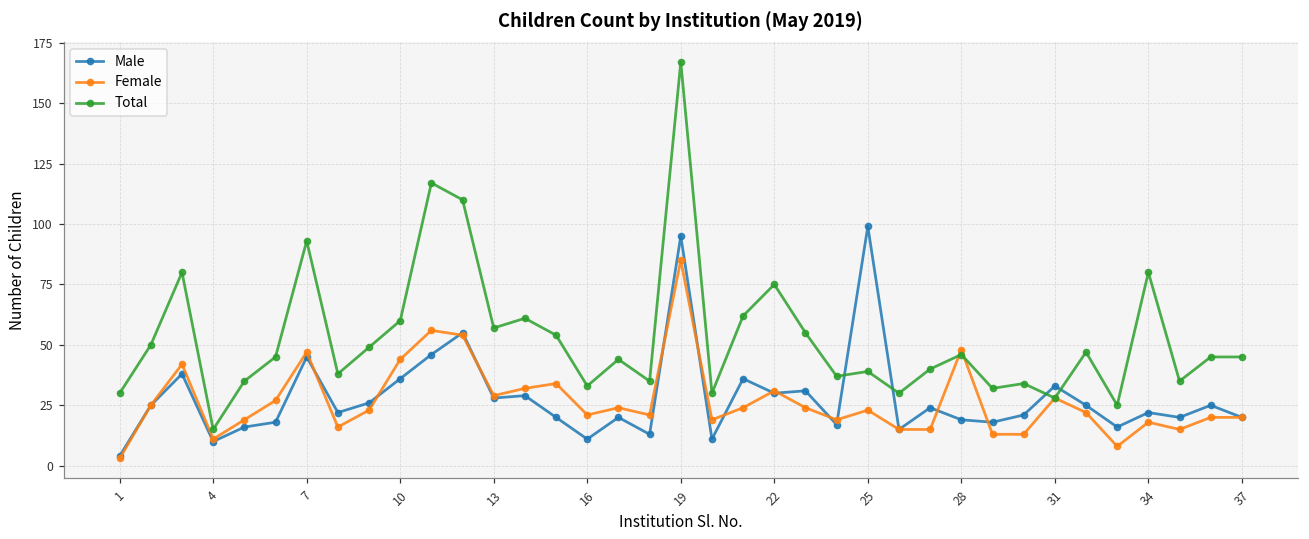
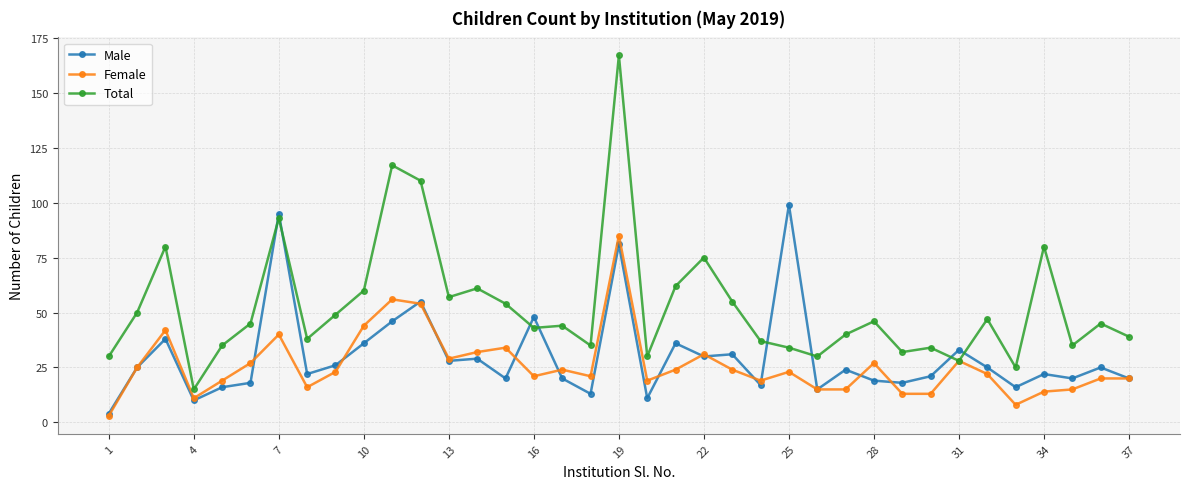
  {
    "Male": {
-     "7": 45,
+     "7": 95,
      "10": 36,
-     "16": 11,
-     "19": 95,
+     "16": 48,
+     "19": 81,
      "25": 99,
      "28": 19,
      "31": 33,
      "34": 22
    },
    "Female": {
-     "7": 47,
+     "7": 40,
      "10": 44,
      "16": 21,
      "19": 85,
      "25": 23,
-     "28": 48,
-     "34": 18
+     "28": 27,
+     "34": 14
    },
    "Total": {
      "1": 30,
      "4": 15,
      "7": 93,
      "10": 60,
      "13": 57,
-     "16": 33,
+     "16": 43,
      "19": 167,
      "22": 75,
-     "25": 39,
+     "25": 34,
      "28": 46,
      "34": 80,
-     "37": 45
+     "37": 39
    }
  }
